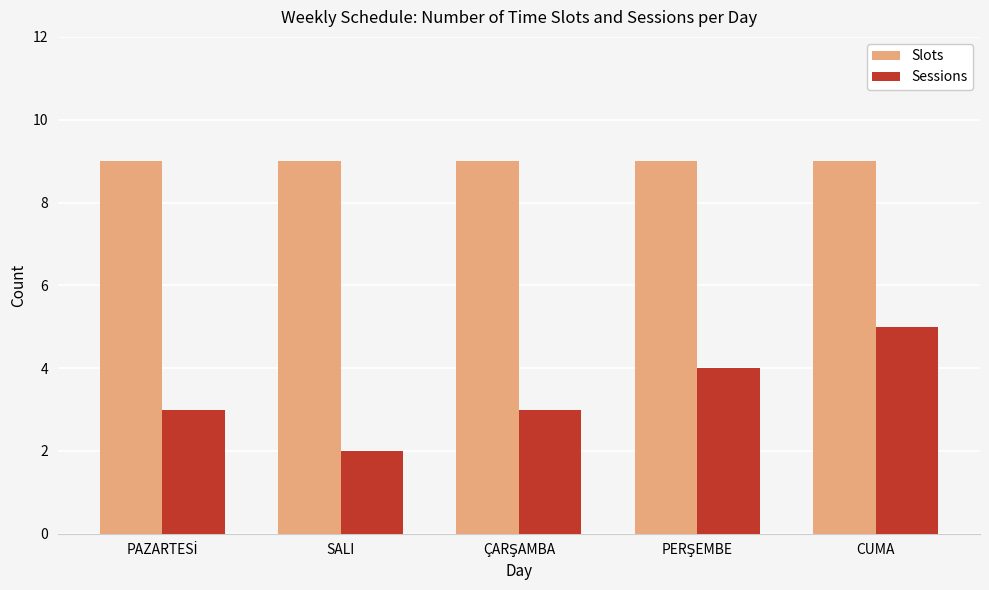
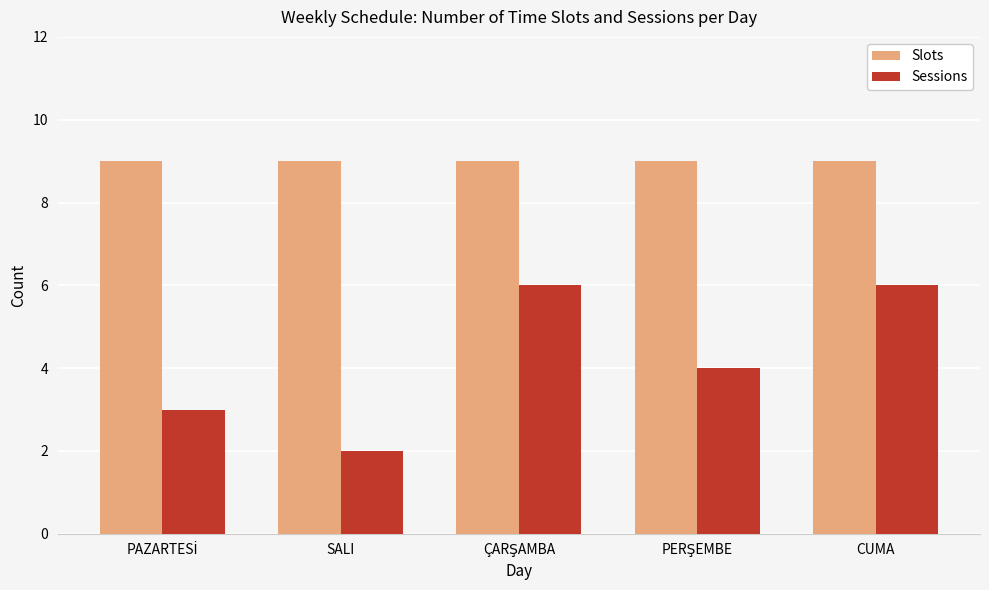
  {
    "Slots": {
      "PAZARTESİ": 9,
      "SALI": 9,
      "ÇARŞAMBA": 9,
      "PERŞEMBE": 9,
      "CUMA": 9
    },
    "Sessions": {
      "PAZARTESİ": 3,
      "SALI": 2,
-     "ÇARŞAMBA": 3,
+     "ÇARŞAMBA": 6,
      "PERŞEMBE": 4,
-     "CUMA": 5
+     "CUMA": 6
    }
  }
